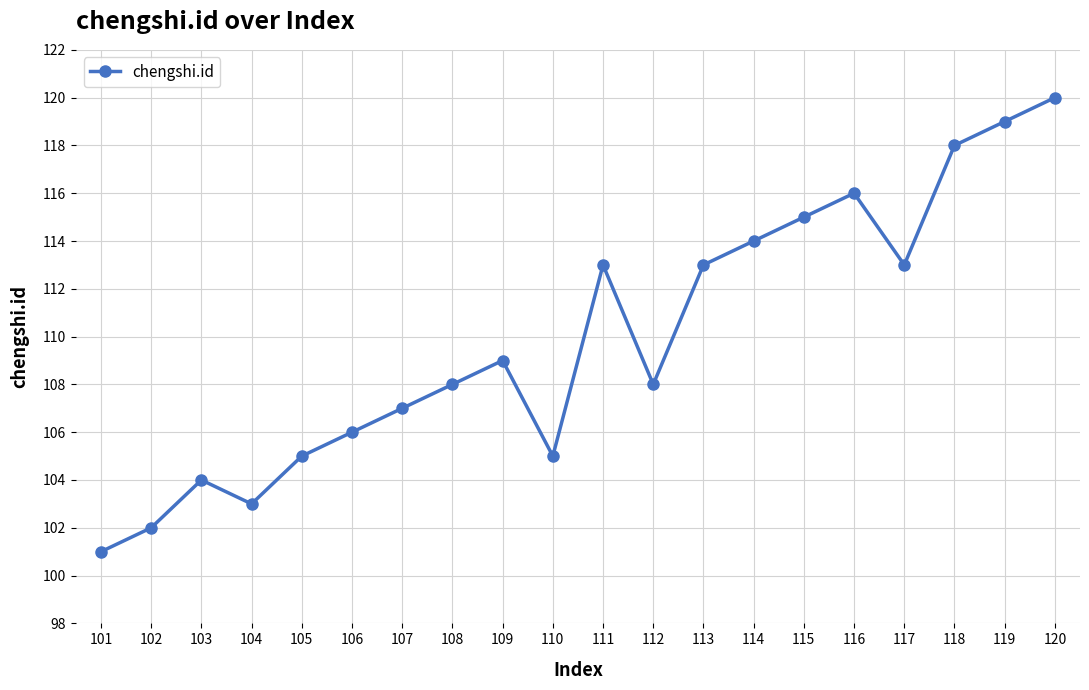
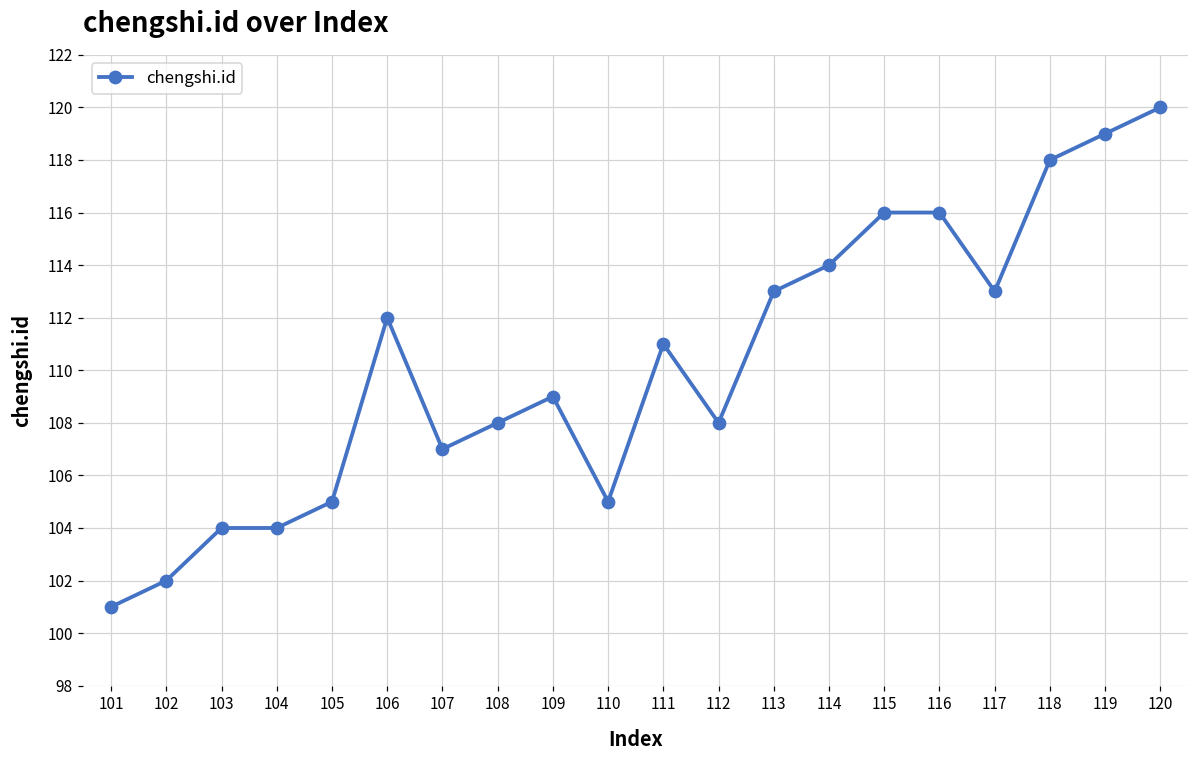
  {
    "101": 101,
    "102": 102,
    "103": 104,
-   "104": 103,
+   "104": 104,
    "105": 105,
-   "106": 106,
+   "106": 112,
    "107": 107,
    "108": 108,
    "109": 109,
    "110": 105,
-   "111": 113,
+   "111": 111,
    "112": 108,
    "113": 113,
    "114": 114,
-   "115": 115,
+   "115": 116,
    "116": 116,
    "117": 113,
    "118": 118,
    "119": 119,
    "120": 120
  }
